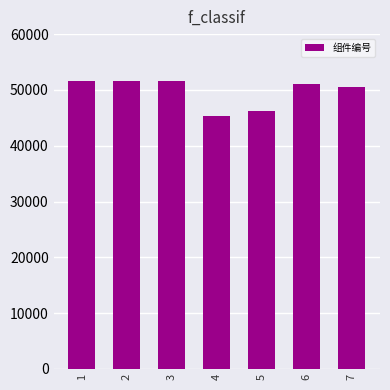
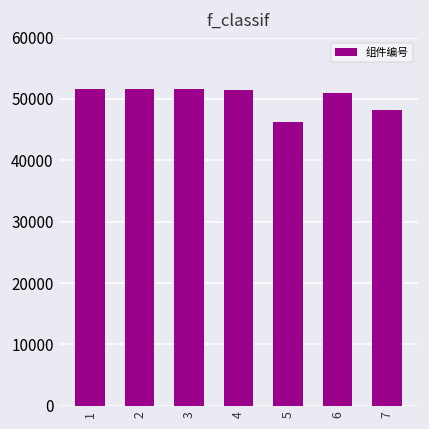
  {
    "1": 52000,
    "2": 52000,
    "3": 52000,
-   "4": 45000,
+   "4": 51000,
    "5": 46000,
    "6": 51000,
-   "7": 51000
+   "7": 48000
  }
